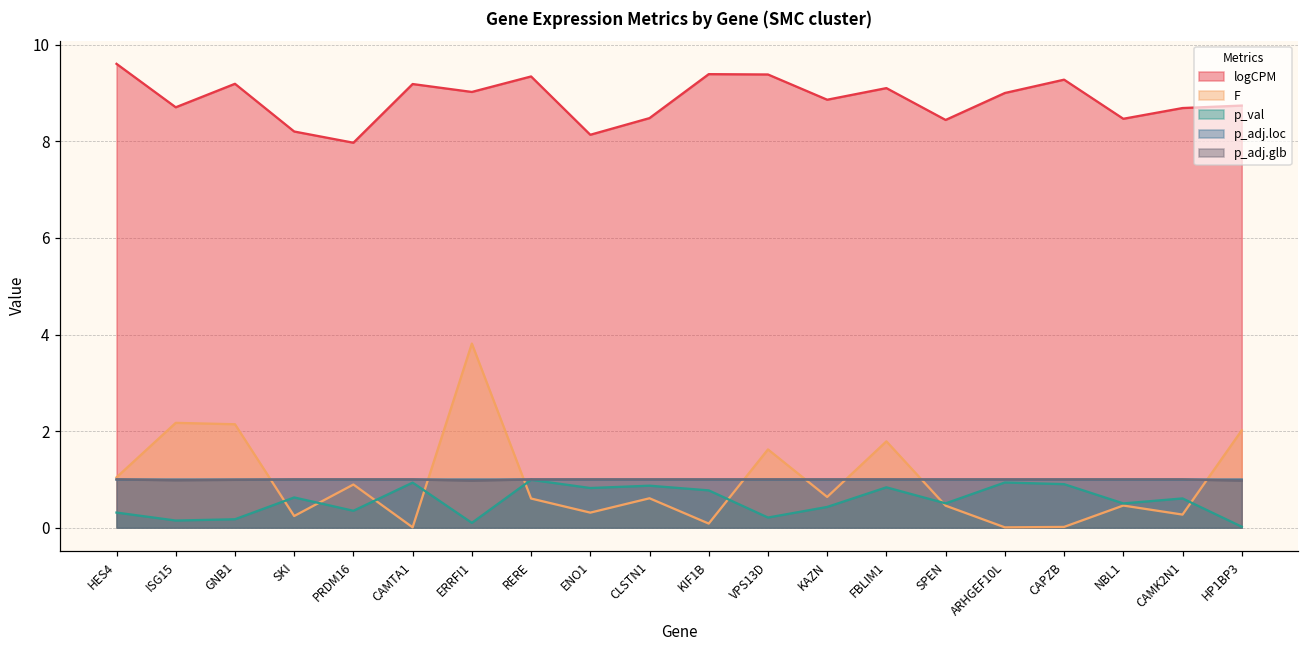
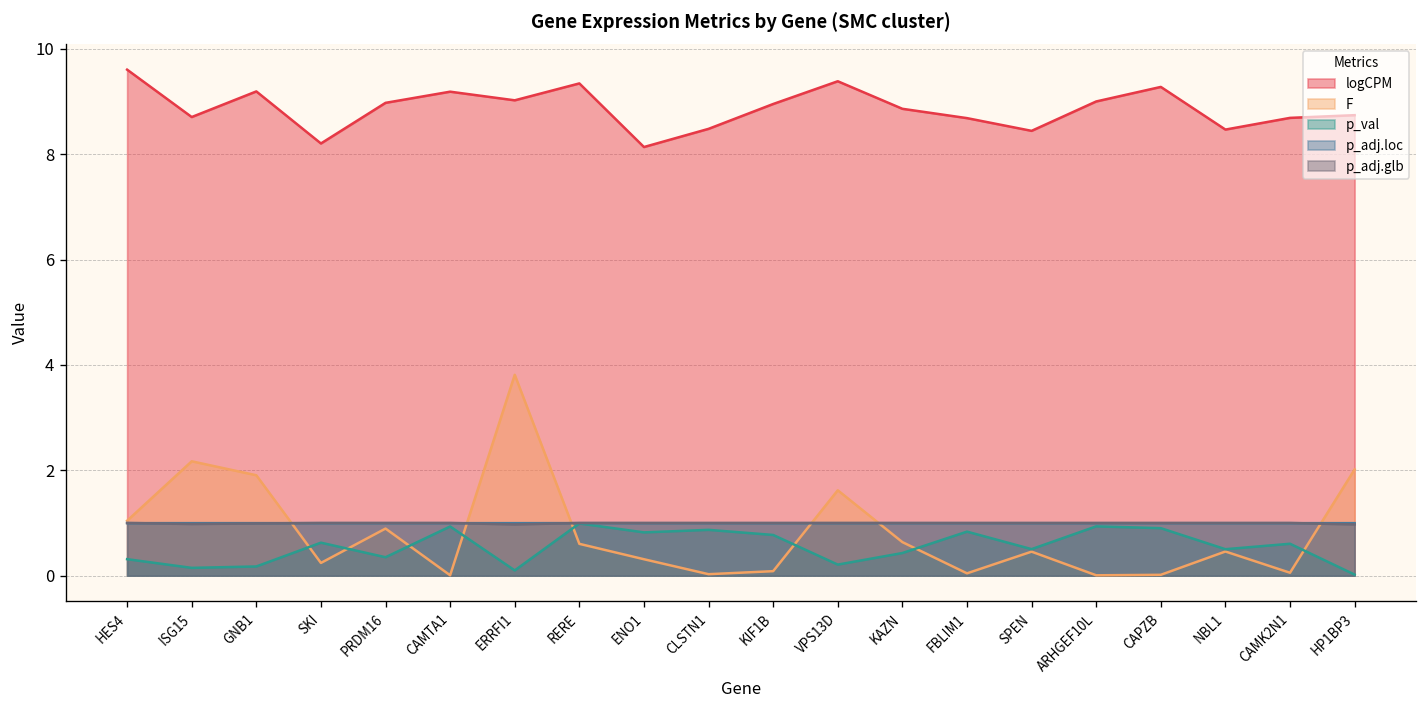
  {
    "logCPM": {
      "HES4": 9.6,
      "ISG15": 8.7,
      "GNB1": 9.2,
      "SKI": 8.2,
-     "PRDM16": 8.0,
+     "PRDM16": 9.0,
      "CAMTA1": 9.2,
      "ERRFI1": 9.0,
      "RERE": 9.3,
      "ENO1": 8.1,
      "CLSTN1": 8.5,
-     "KIF1B": 9.4,
+     "KIF1B": 9.0,
      "VPS13D": 9.4,
      "KAZN": 8.9,
-     "FBLIM1": 9.1,
+     "FBLIM1": 8.7,
      "SPEN": 8.4,
      "ARHGEF10L": 9.0,
      "CAPZB": 9.3,
      "NBL1": 8.5,
      "CAMK2N1": 8.7
    },
    "F": {
      "ISG15": 2.2,
-     "GNB1": 2.1,
+     "GNB1": 1.9,
      "SKI": 0.2,
      "PRDM16": 0.9,
      "CAMTA1": 0.0,
      "ERRFI1": 3.8,
      "RERE": 0.6,
      "ENO1": 0.3,
-     "CLSTN1": 0.6,
+     "CLSTN1": 0.0,
      "KIF1B": 0.1,
      "VPS13D": 1.6,
      "KAZN": 0.6,
-     "FBLIM1": 1.8,
+     "FBLIM1": 0.0,
      "ARHGEF10L": 0.0,
      "CAPZB": 0.0,
-     "CAMK2N1": 0.3,
+     "CAMK2N1": 0.1,
      "HP1BP3": 2.0
    }
  }
